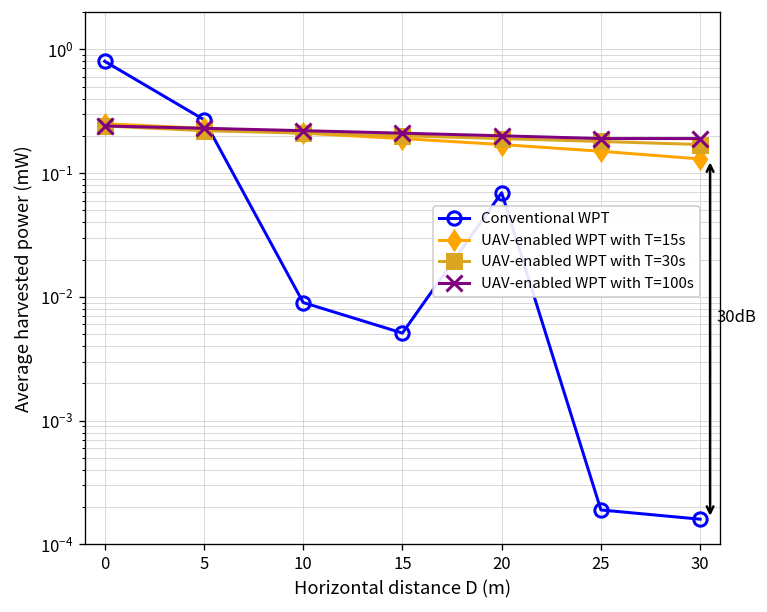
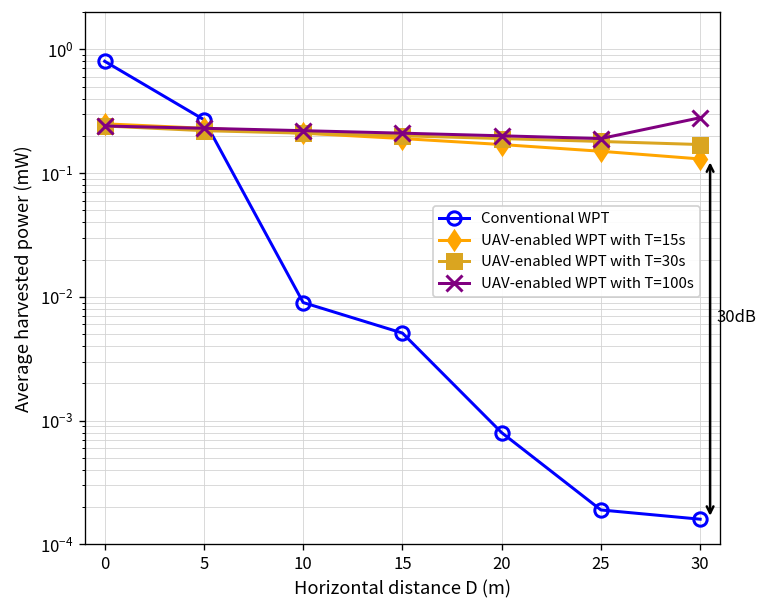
  {
    "Conventional WPT": {
      "0": 0.8,
      "5": 0.27,
      "10": 0.009,
      "15": 0.005,
-     "20": 0.07,
+     "20": 0.0008,
      "25": 0.0002,
      "30": 0.00016
    },
    "UAV-enabled WPT with T=100s": {
-     "30": 0.19
+     "30": 0.28
    }
  }
